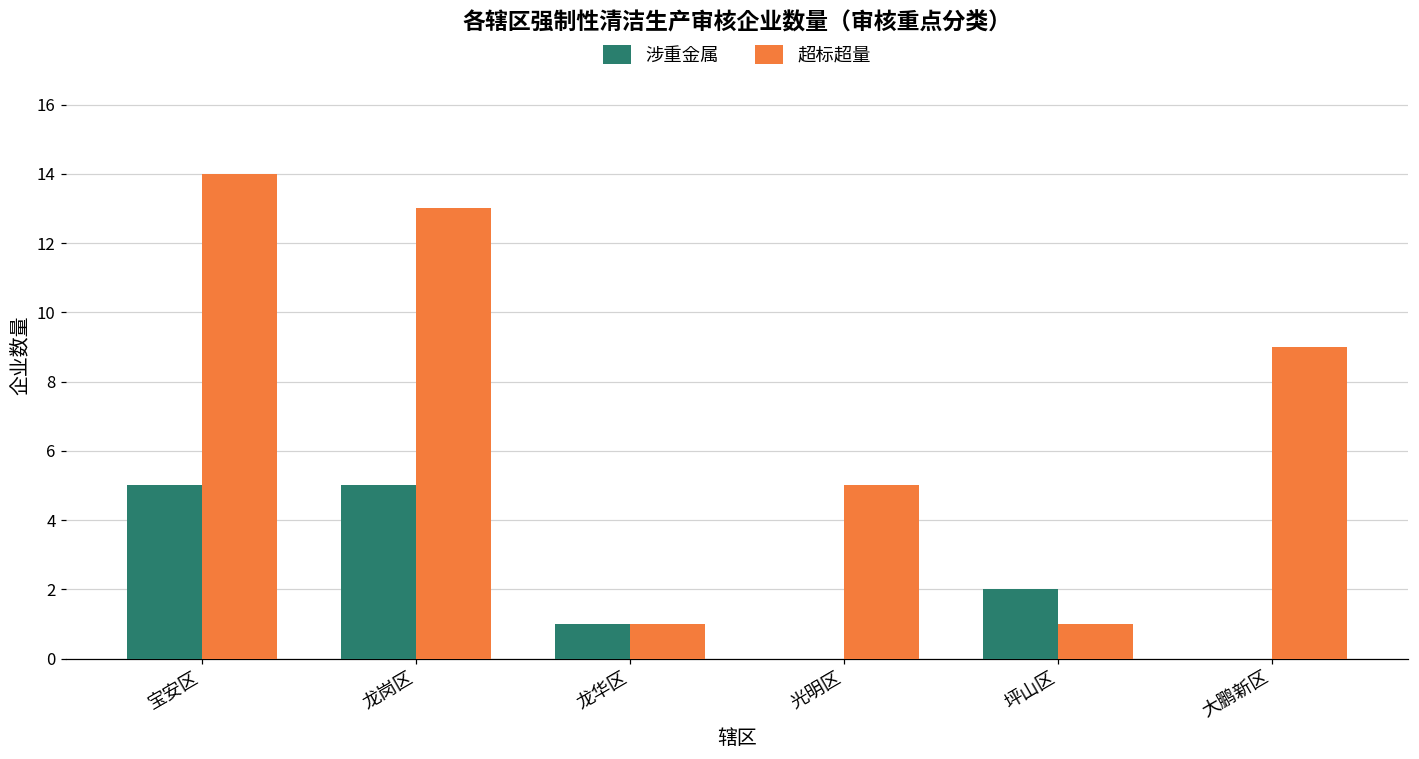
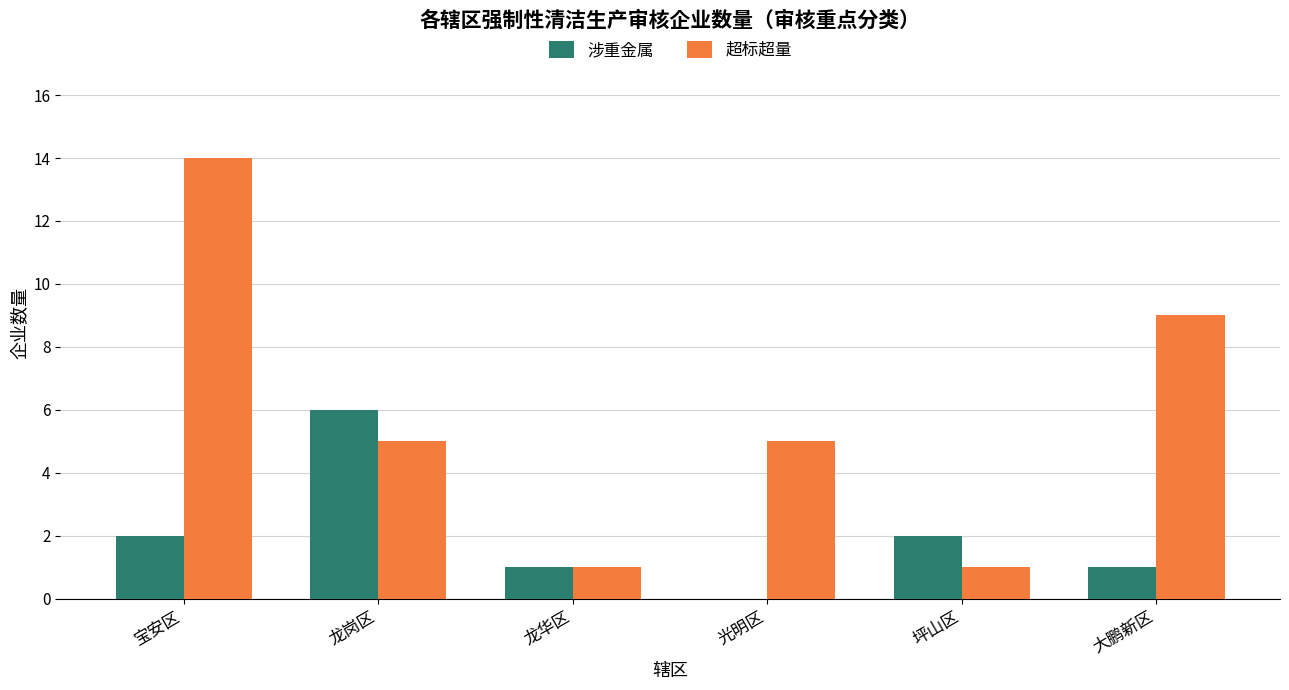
  {
    "涉重金属": {
-     "宝安区": 5,
-     "龙岗区": 5,
+     "宝安区": 2,
+     "龙岗区": 6,
      "龙华区": 1,
      "光明区": 0,
      "坪山区": 2,
-     "大鹏新区": 0
+     "大鹏新区": 1
    },
    "超标超量": {
      "宝安区": 14,
-     "龙岗区": 13,
+     "龙岗区": 5,
      "龙华区": 1,
      "光明区": 5,
      "坪山区": 1,
      "大鹏新区": 9
    }
  }
